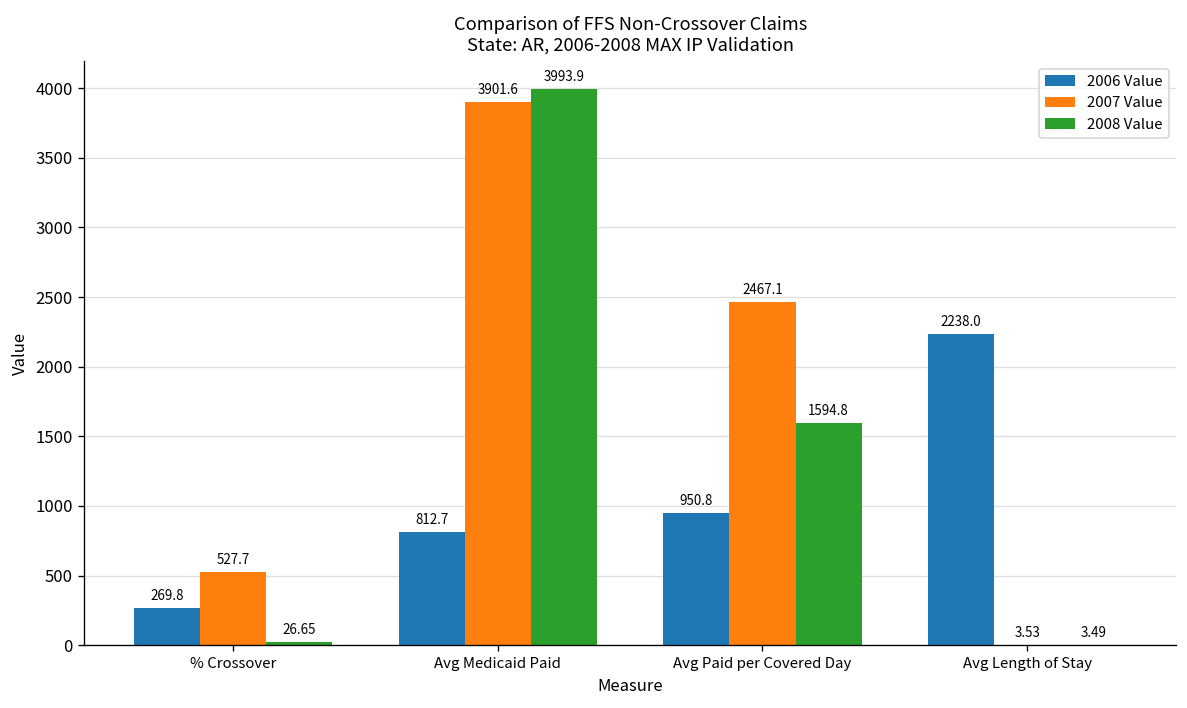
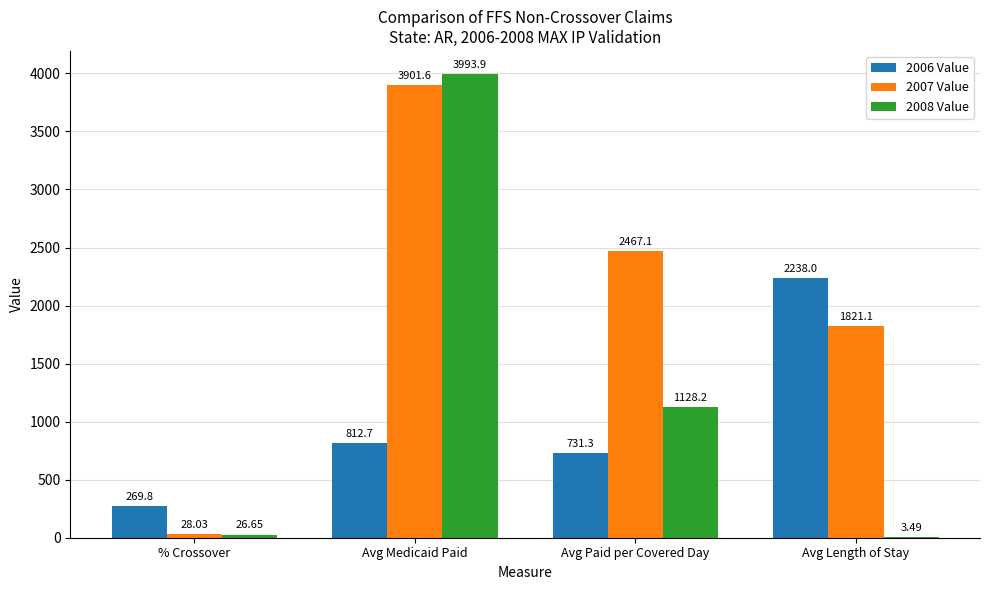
  {
    "2006 Value": {
      "% Crossover": 269.8,
      "Avg Medicaid Paid": 812.7,
-     "Avg Paid per Covered Day": 950.8,
+     "Avg Paid per Covered Day": 731.3,
      "Avg Length of Stay": 2238.0
    },
    "2007 Value": {
-     "% Crossover": 527.7,
+     "% Crossover": 28.03,
      "Avg Medicaid Paid": 3901.6,
      "Avg Paid per Covered Day": 2467.1,
-     "Avg Length of Stay": 3.53
+     "Avg Length of Stay": 1821.1
    },
    "2008 Value": {
      "% Crossover": 26.65,
      "Avg Medicaid Paid": 3993.9,
-     "Avg Paid per Covered Day": 1594.8,
+     "Avg Paid per Covered Day": 1128.2,
      "Avg Length of Stay": 3.49
    }
  }
